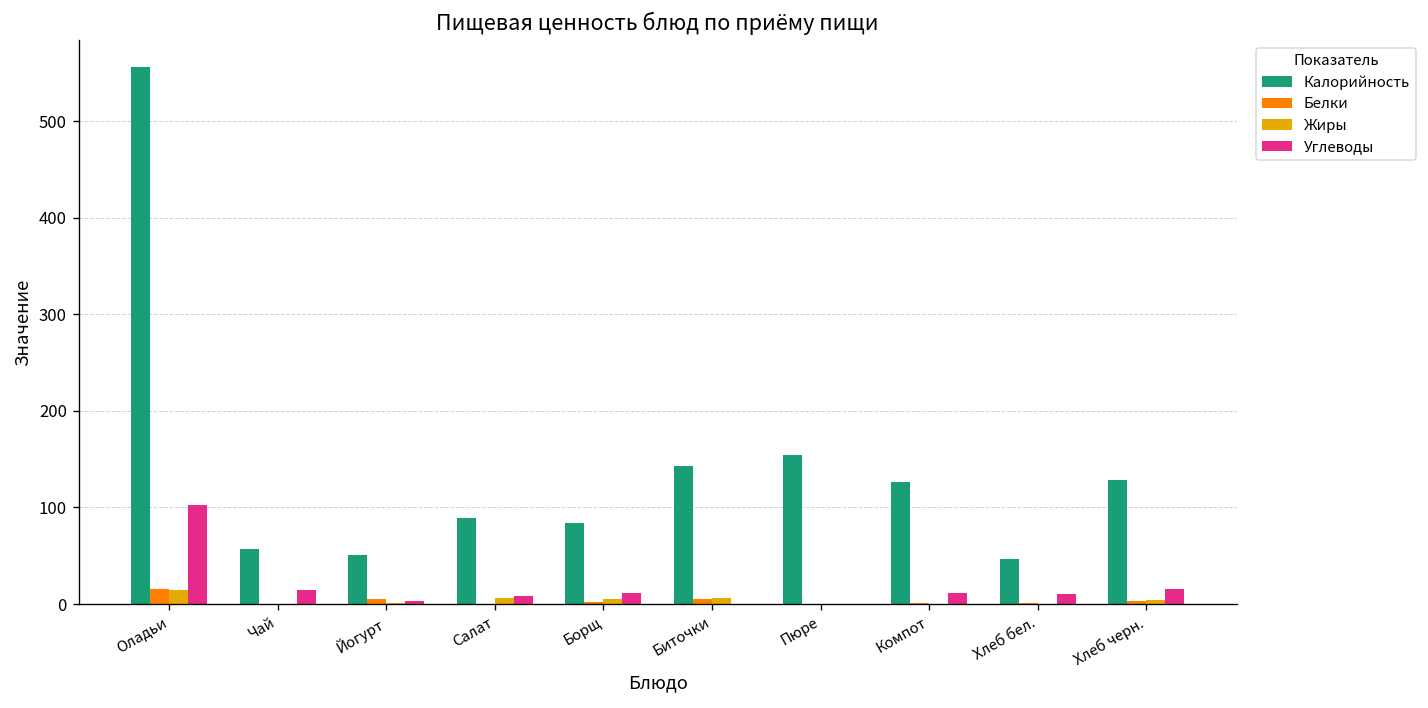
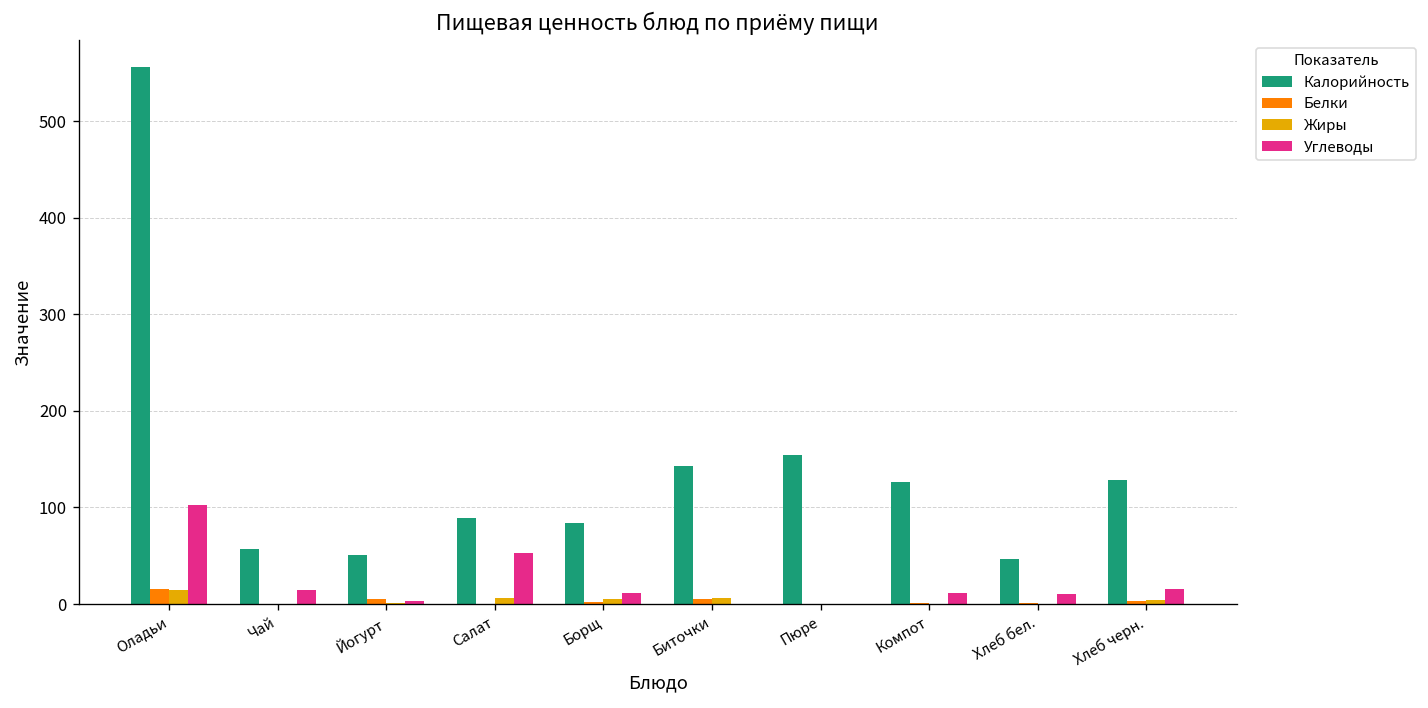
  {
    "Калорийность": {
      "Оладьи": 560,
      "Чай": 60,
      "Йогурт": 50,
      "Салат": 90,
      "Борщ": 80,
      "Биточки": 140,
      "Пюре": 150,
      "Компот": 130,
      "Хлеб бел.": 50,
      "Хлеб черн.": 130
    },
    "Углеводы": {
      "Оладьи": 100,
      "Чай": 20,
      "Йогурт": 0,
-     "Салат": 10,
+     "Салат": 50,
      "Борщ": 10,
      "Пюре": 0,
      "Компот": 10,
      "Хлеб бел.": 10,
      "Хлеб черн.": 20
    }
  }
